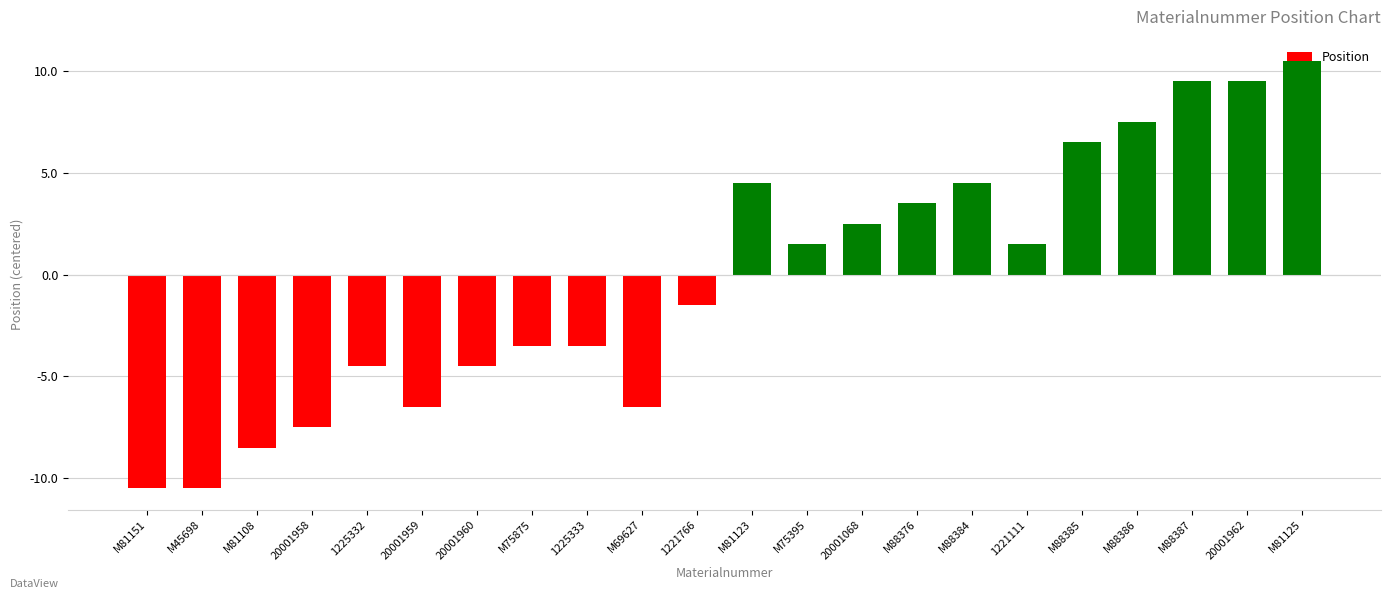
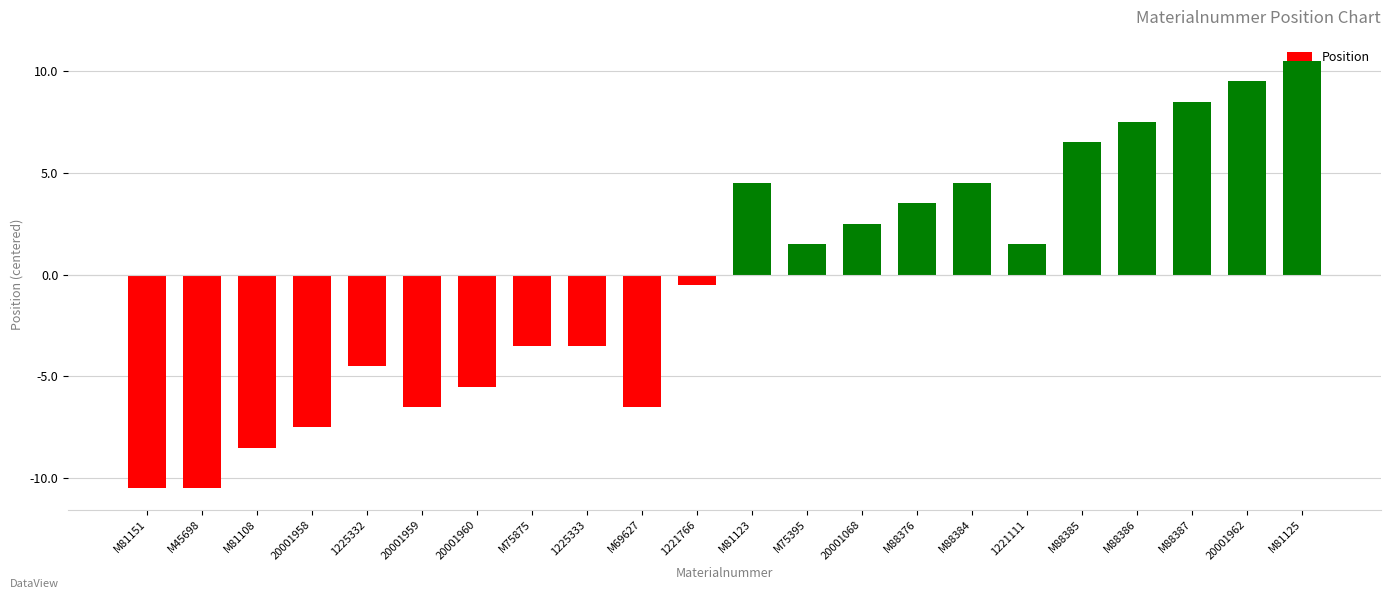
  {
    "M81151": -10.5,
    "M45698": -10.5,
    "M81108": -8.5,
    "20001958": -7.5,
    "1225332": -4.5,
    "20001959": -6.5,
-   "20001960": -4.5,
+   "20001960": -5.5,
    "M75875": -3.5,
    "1225333": -3.5,
    "M69627": -6.5,
-   "1221766": -1.5,
+   "1221766": -0.5,
    "M81123": 4.5,
    "M75395": 1.5,
    "20001068": 2.5,
    "M88376": 3.5,
    "M88384": 4.5,
    "1221111": 1.5,
    "M88385": 6.5,
    "M88386": 7.5,
-   "M88387": 9.5,
+   "M88387": 8.5,
    "20001962": 9.5,
    "M81125": 10.5
  }
